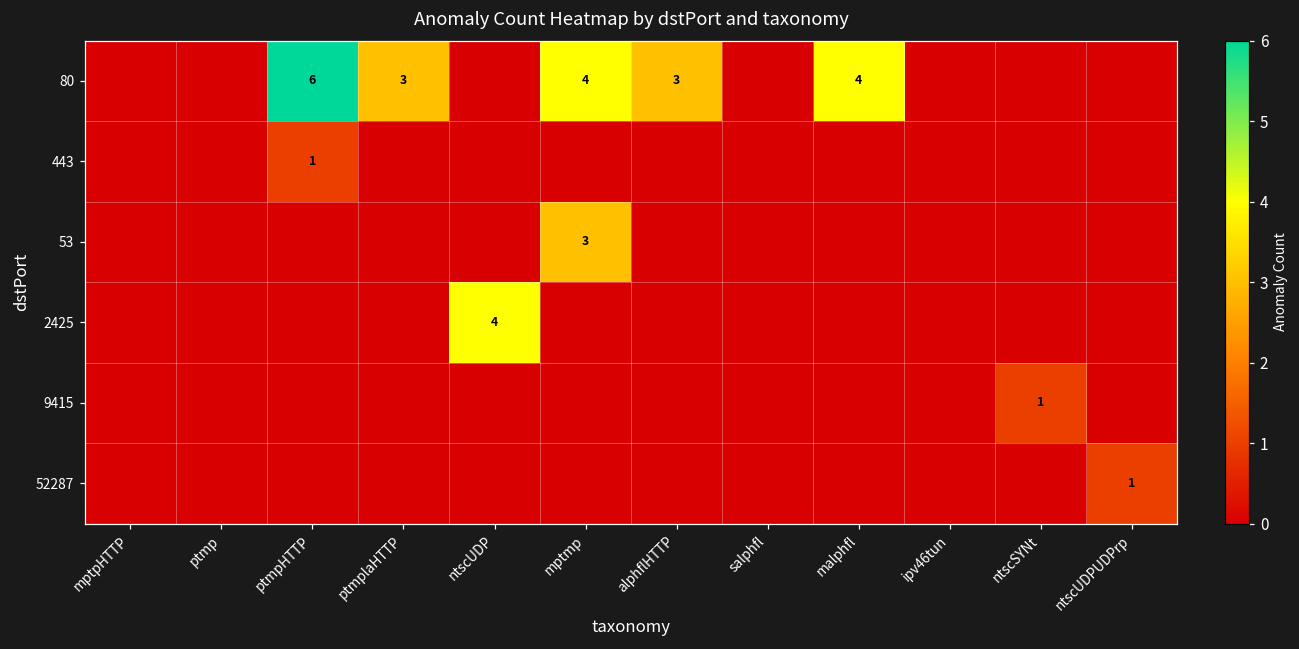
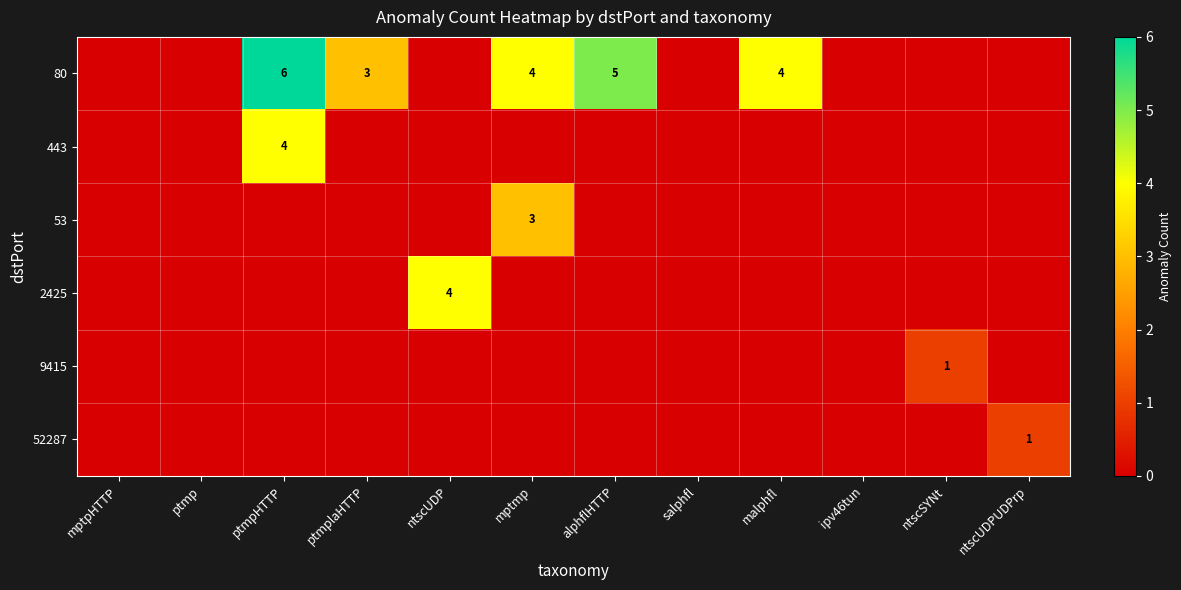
  {
    "80": {
      "ptmpHTTP": 6,
      "ptmplaHTTP": 3,
      "mptmp": 4,
-     "alphflHTTP": 3,
+     "alphflHTTP": 5,
      "malphfl": 4
    },
    "443": {
-     "ptmpHTTP": 1
+     "ptmpHTTP": 4
    },
    "53": {
      "mptmp": 3
    },
    "2425": {
      "ntscUDP": 4
    },
    "9415": {
      "ntscSYNt": 1
    },
    "52287": {
      "ntscUDPUDPrp": 1
    }
  }
